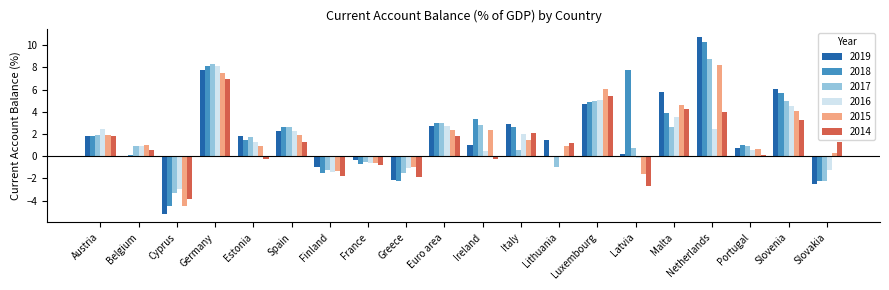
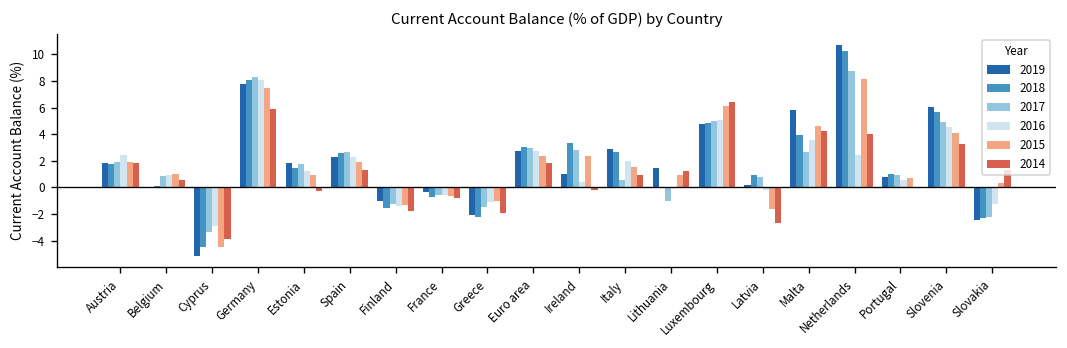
  {
    "2019": {
      "Austria": 1.8,
      "Cyprus": -5.2,
      "Germany": 7.8,
      "Estonia": 1.8,
      "Spain": 2.3,
      "Finland": -1.0,
      "France": -0.4,
      "Greece": -2.1,
      "Euro area": 2.7,
      "Ireland": 1.0,
      "Italy": 2.9,
      "Lithuania": 1.5,
      "Luxembourg": 4.7,
      "Malta": 5.8,
      "Netherlands": 10.7,
      "Portugal": 0.8,
      "Slovenia": 6.0,
      "Slovakia": -2.5
    },
    "2018": {
      "Austria": 1.8,
      "Cyprus": -4.5,
      "Germany": 8.1,
      "Estonia": 1.5,
      "Spain": 2.6,
      "Finland": -1.5,
      "France": -0.7,
      "Greece": -2.2,
      "Euro area": 3.0,
      "Ireland": 3.4,
      "Italy": 2.6,
      "Luxembourg": 4.9,
-     "Latvia": 7.7,
+     "Latvia": 0.9,
      "Malta": 3.9,
      "Netherlands": 10.3,
      "Portugal": 1.0,
      "Slovenia": 5.6,
      "Slovakia": -2.3
    },
    "2017": {
      "Austria": 1.9,
      "Belgium": 0.9,
      "Cyprus": -3.3,
      "Germany": 8.3,
      "Estonia": 1.8,
      "Spain": 2.7,
      "Finland": -1.2,
      "France": -0.5,
      "Greece": -1.5,
      "Euro area": 3.0,
      "Ireland": 2.8,
      "Italy": 0.5,
      "Lithuania": -1.0,
      "Luxembourg": 5.0,
      "Latvia": 0.8,
      "Malta": 2.7,
      "Netherlands": 8.8,
      "Portugal": 0.9,
      "Slovenia": 4.9,
      "Slovakia": -2.2
    },
    "2016": {
      "Austria": 2.5,
      "Belgium": 0.9,
      "Cyprus": -2.9,
      "Germany": 8.1,
      "Estonia": 1.2,
      "Spain": 2.3,
      "Finland": -1.4,
      "France": -0.6,
      "Greece": -1.1,
      "Euro area": 2.7,
      "Ireland": 0.4,
      "Italy": 2.0,
      "Luxembourg": 5.1,
      "Malta": 3.5,
      "Netherlands": 2.4,
      "Portugal": 0.5,
      "Slovenia": 4.6,
      "Slovakia": -1.2
    },
    "2015": {
      "Austria": 1.9,
      "Belgium": 1.0,
      "Cyprus": -4.5,
      "Germany": 7.5,
      "Estonia": 0.9,
      "Spain": 1.9,
      "Finland": -1.4,
      "France": -0.6,
      "Greece": -1.0,
      "Euro area": 2.4,
      "Ireland": 2.3,
      "Italy": 1.5,
      "Lithuania": 0.9,
      "Luxembourg": 6.1,
      "Latvia": -1.6,
      "Malta": 4.6,
      "Netherlands": 8.2,
      "Portugal": 0.7,
      "Slovenia": 4.1,
      "Slovakia": 0.3
    },
    "2014": {
      "Austria": 1.8,
      "Belgium": 0.5,
      "Cyprus": -3.8,
-     "Germany": 7.0,
+     "Germany": 5.9,
      "Estonia": -0.3,
      "Spain": 1.3,
      "Finland": -1.8,
      "France": -0.8,
      "Greece": -1.9,
      "Euro area": 1.8,
-     "Italy": 2.1,
+     "Italy": 0.9,
      "Lithuania": 1.2,
-     "Luxembourg": 5.4,
+     "Luxembourg": 6.4,
      "Latvia": -2.7,
      "Malta": 4.2,
      "Netherlands": 4.0,
      "Slovenia": 3.2,
      "Slovakia": 1.3
    }
  }
